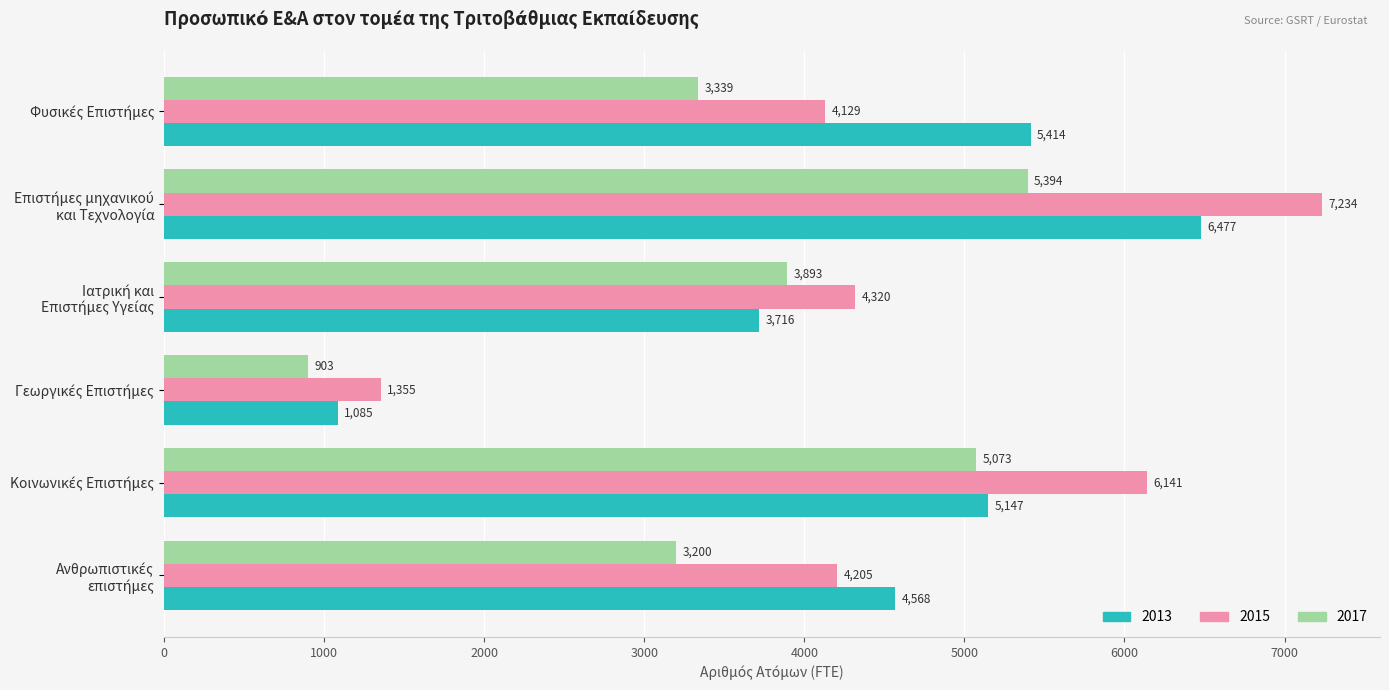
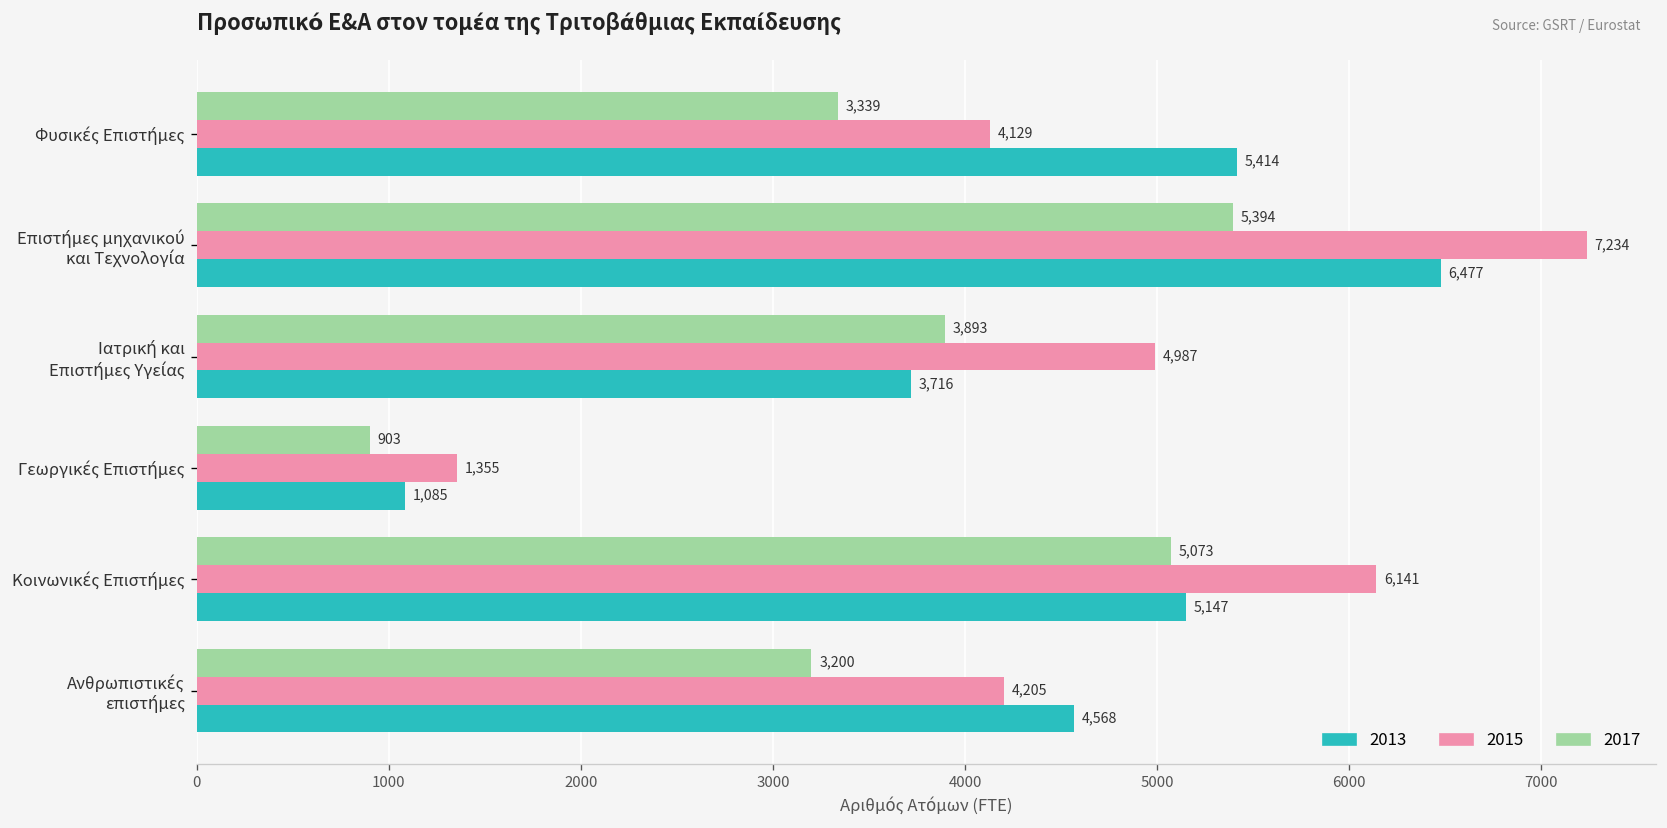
  {
    "2013": {
      "Φυσικές Επιστήμες": "5,414",
      "Επιστήμες μηχανικού και Τεχνολογία": "6,477",
      "Ιατρική και Επιστήμες Υγείας": "3,716",
      "Γεωργικές Επιστήμες": "1,085",
      "Κοινωνικές Επιστήμες": "5,147",
      "Ανθρωπιστικές επιστήμες": "4,568"
    },
    "2015": {
      "Φυσικές Επιστήμες": "4,129",
      "Επιστήμες μηχανικού και Τεχνολογία": "7,234",
-     "Ιατρική και Επιστήμες Υγείας": "4,320",
+     "Ιατρική και Επιστήμες Υγείας": "4,987",
      "Γεωργικές Επιστήμες": "1,355",
      "Κοινωνικές Επιστήμες": "6,141",
      "Ανθρωπιστικές επιστήμες": "4,205"
    },
    "2017": {
      "Φυσικές Επιστήμες": "3,339",
      "Επιστήμες μηχανικού και Τεχνολογία": "5,394",
      "Ιατρική και Επιστήμες Υγείας": "3,893",
      "Γεωργικές Επιστήμες": "903",
      "Κοινωνικές Επιστήμες": "5,073",
      "Ανθρωπιστικές επιστήμες": "3,200"
    }
  }
